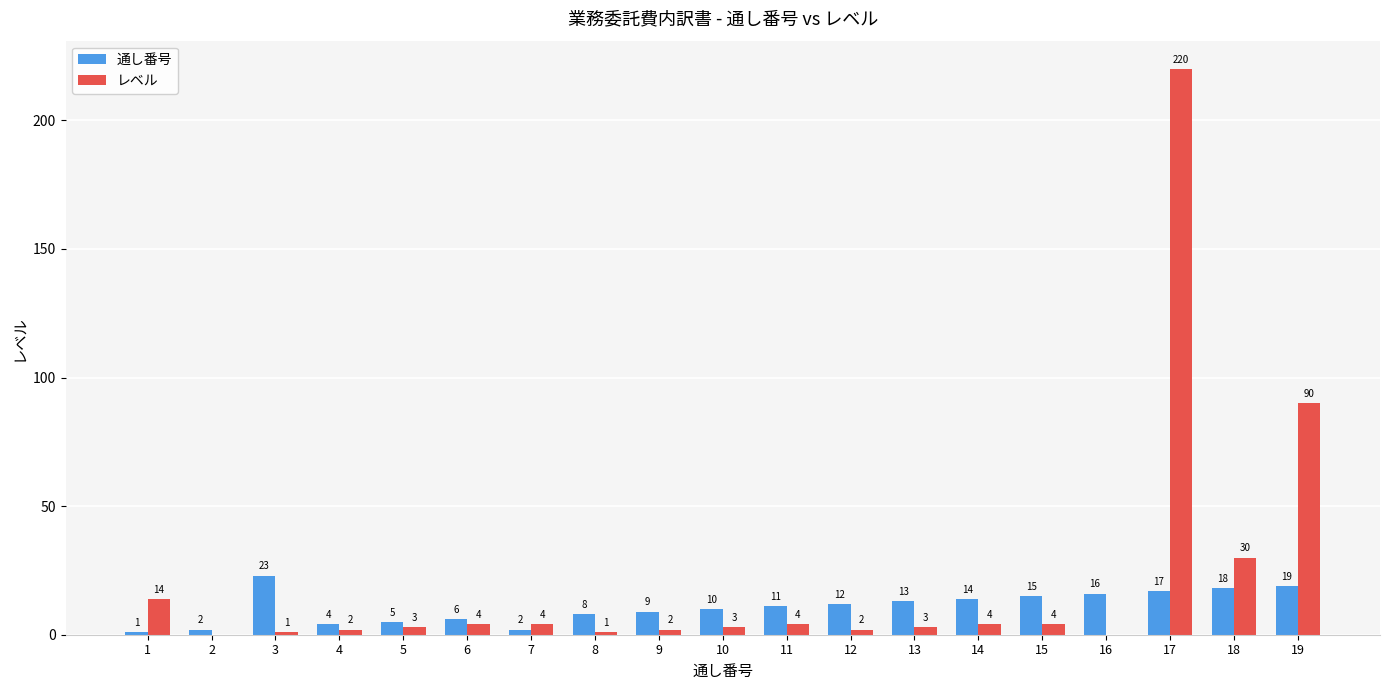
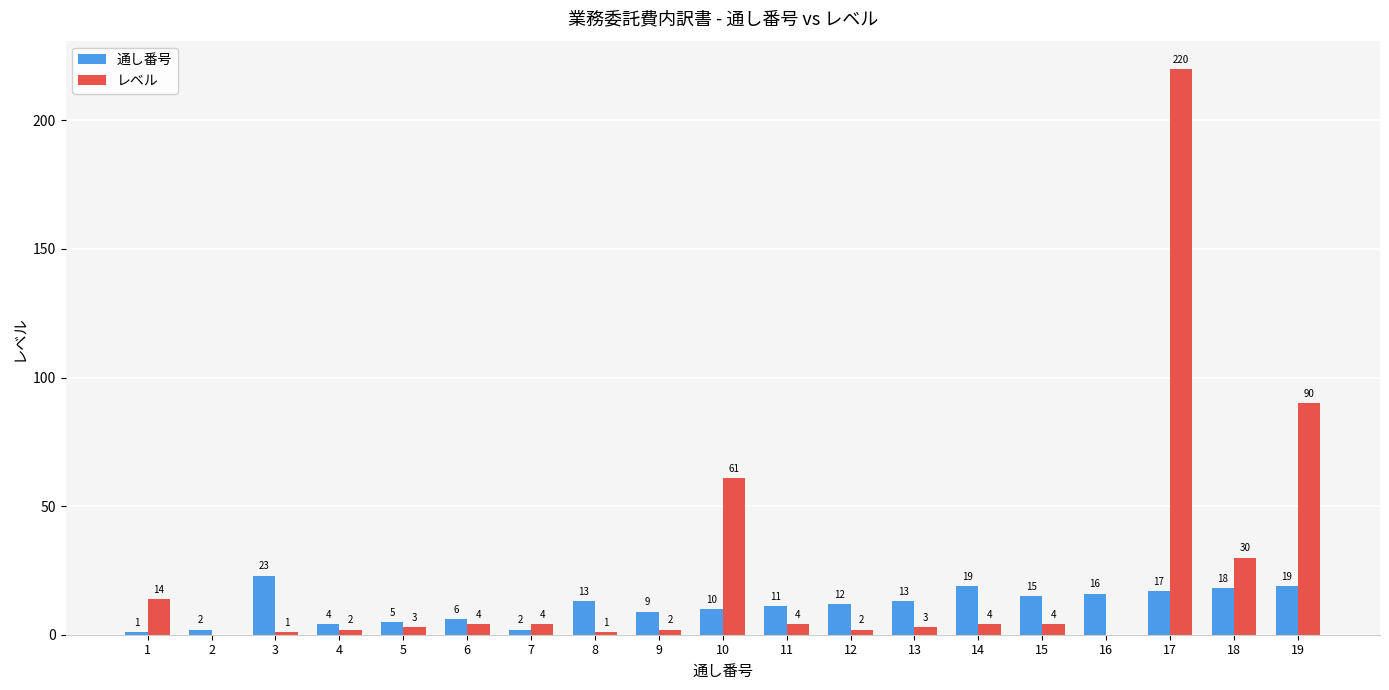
  {
    "通し番号": {
      "1": 1,
      "2": 2,
      "3": 23,
      "4": 4,
      "5": 5,
      "6": 6,
      "7": 2,
-     "8": 8,
+     "8": 13,
      "9": 9,
      "10": 10,
      "11": 11,
      "12": 12,
      "13": 13,
-     "14": 14,
+     "14": 19,
      "15": 15,
      "16": 16,
      "17": 17,
      "18": 18,
      "19": 19
    },
    "レベル": {
      "1": 14,
      "3": 1,
      "4": 2,
      "5": 3,
      "6": 4,
      "7": 4,
      "8": 1,
      "9": 2,
-     "10": 3,
+     "10": 61,
      "11": 4,
      "12": 2,
      "13": 3,
      "14": 4,
      "15": 4,
      "17": 220,
      "18": 30,
      "19": 90
    }
  }
